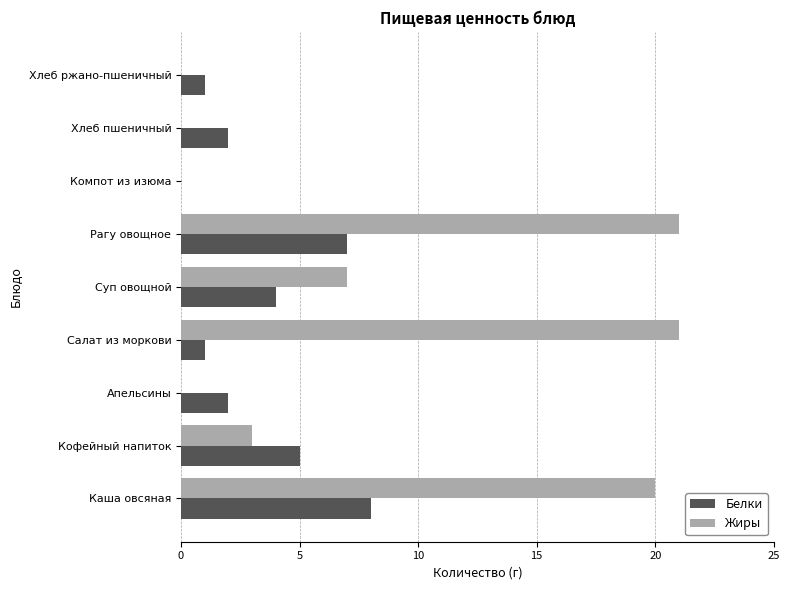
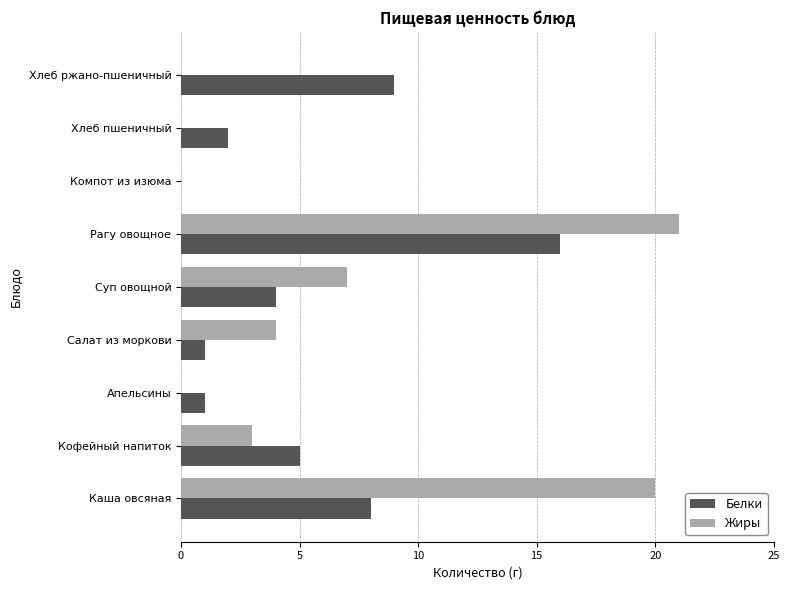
  {
    "Белки": {
-     "Хлеб ржано-пшеничный": 1,
+     "Хлеб ржано-пшеничный": 9,
      "Хлеб пшеничный": 2,
      "Компот из изюма": 0,
-     "Рагу овощное": 7,
+     "Рагу овощное": 16,
      "Суп овощной": 4,
      "Салат из моркови": 1,
-     "Апельсины": 2,
+     "Апельсины": 1,
      "Кофейный напиток": 5,
      "Каша овсяная": 8
    },
    "Жиры": {
      "Хлеб ржано-пшеничный": 0,
      "Хлеб пшеничный": 0,
      "Компот из изюма": 0,
      "Рагу овощное": 21,
      "Суп овощной": 7,
-     "Салат из моркови": 21,
+     "Салат из моркови": 4,
      "Апельсины": 0,
      "Кофейный напиток": 3,
      "Каша овсяная": 20
    }
  }
